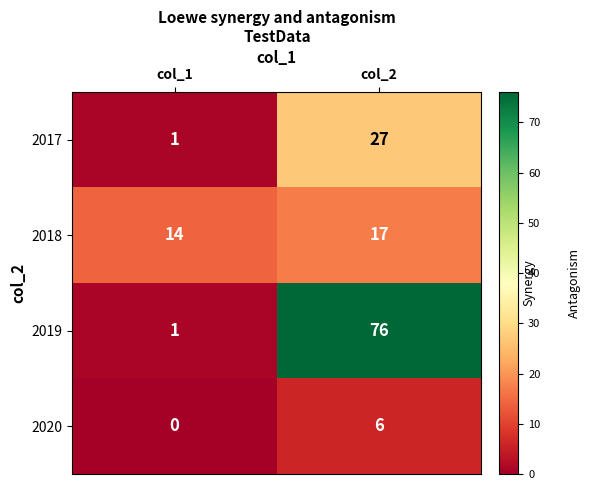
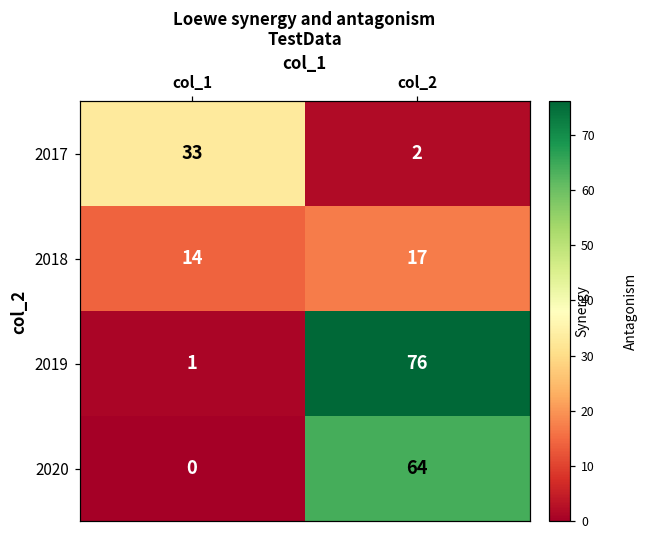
  {
    "2017": {
-     "col_1": 1,
-     "col_2": 27
+     "col_1": 33,
+     "col_2": 2
    },
    "2018": {
      "col_1": 14,
      "col_2": 17
    },
    "2019": {
      "col_1": 1,
      "col_2": 76
    },
    "2020": {
      "col_1": 0,
-     "col_2": 6
+     "col_2": 64
    }
  }
